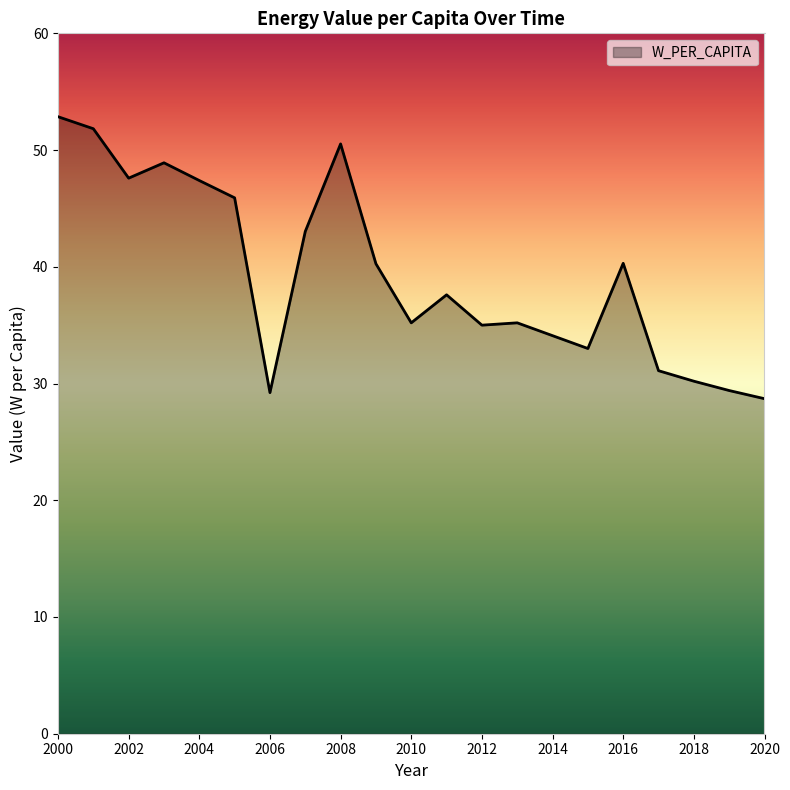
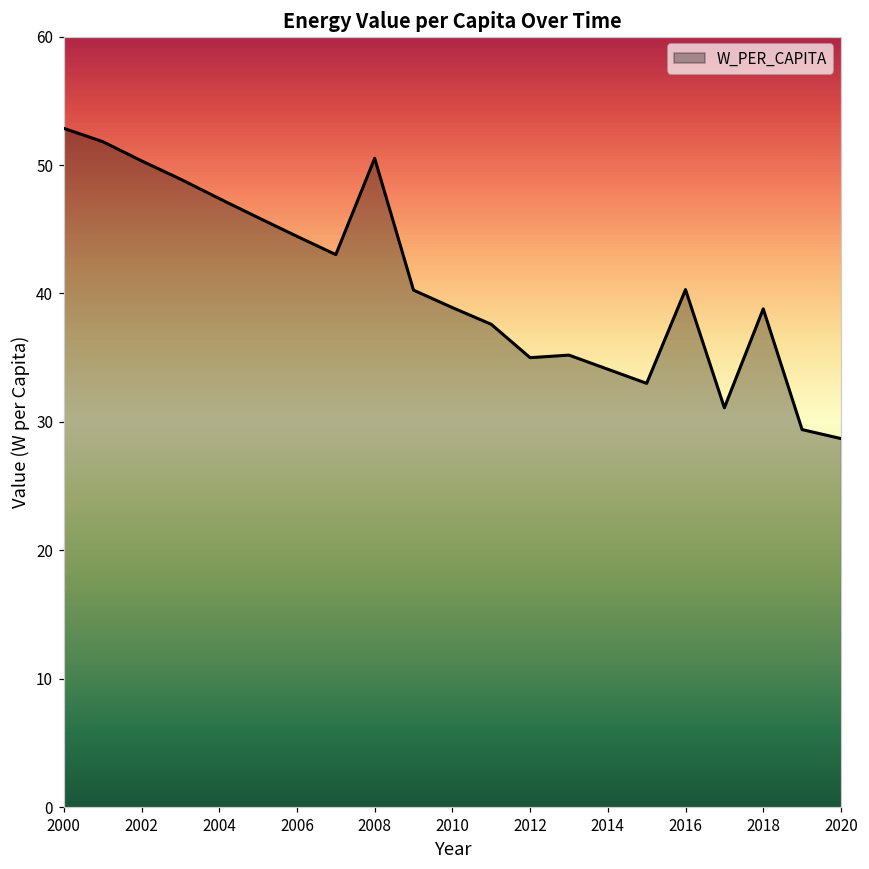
  {
    "2000": 52.9,
-   "2002": 47.6,
+   "2002": 50.3,
    "2004": 47.4,
-   "2006": 29.2,
+   "2006": 44.5,
    "2008": 50.5,
-   "2010": 35.2,
+   "2010": 38.9,
    "2012": 35.0,
    "2014": 34.1,
    "2016": 40.3,
-   "2018": 30.2,
+   "2018": 38.8,
    "2020": 28.7
  }
